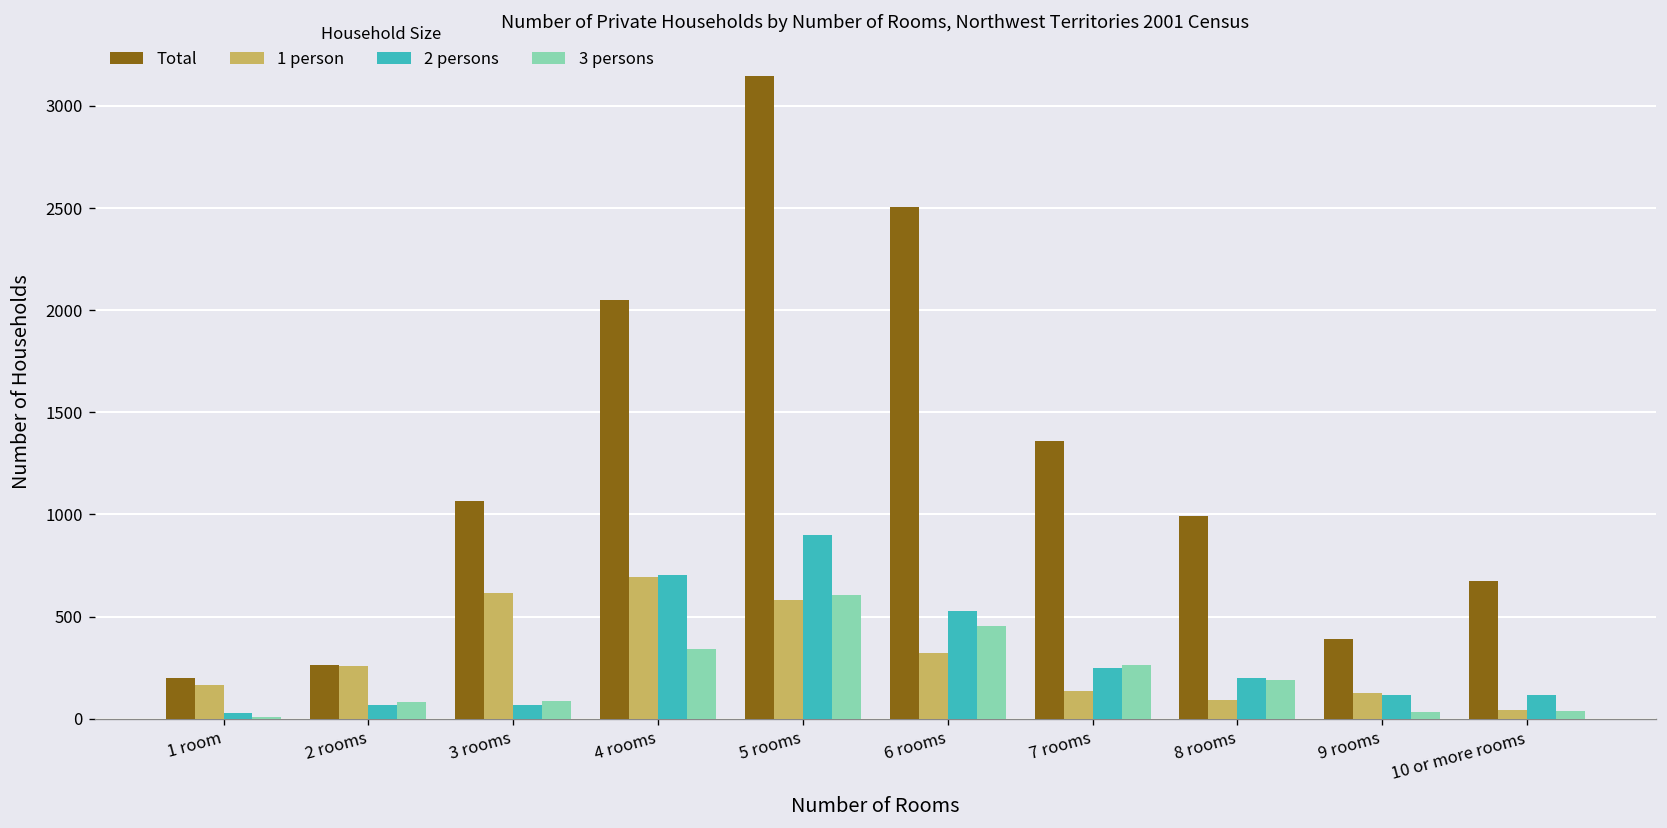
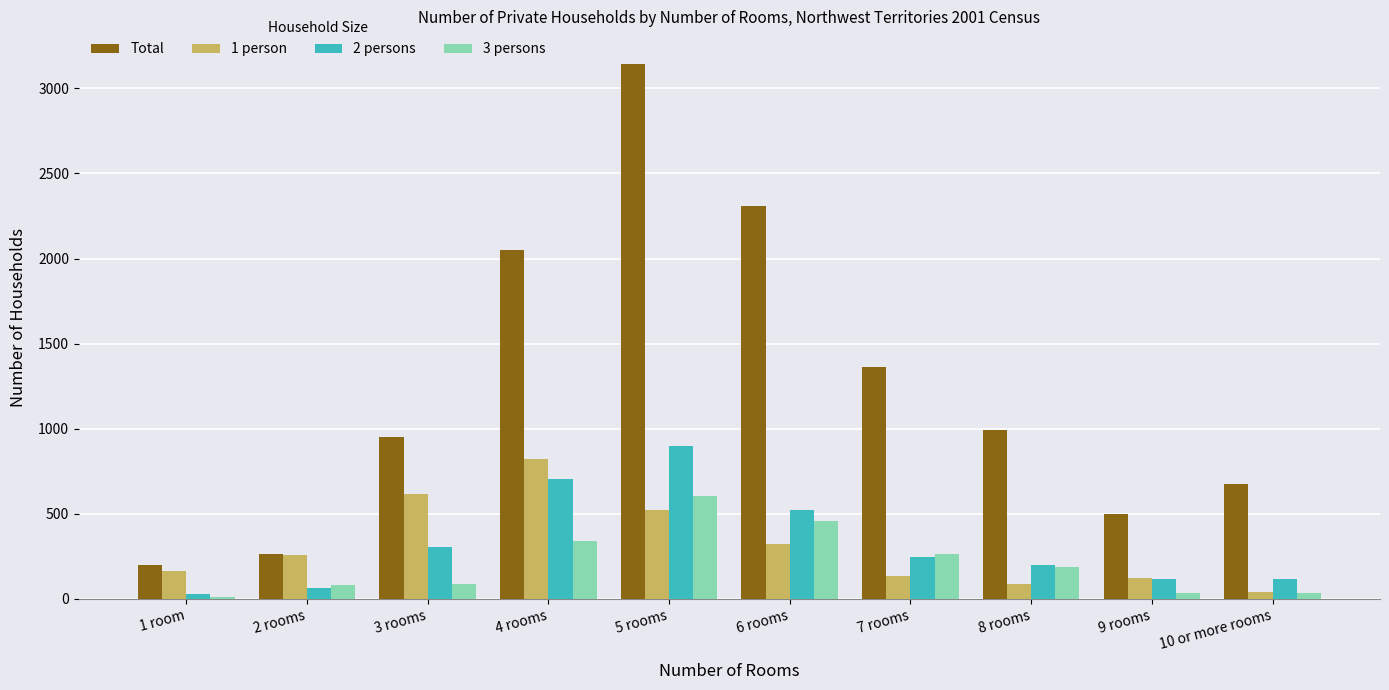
  {
    "Total": {
      "1 room": 200,
      "2 rooms": 270,
-     "3 rooms": 1070,
+     "3 rooms": 950,
      "4 rooms": 2050,
      "5 rooms": 3150,
-     "6 rooms": 2510,
+     "6 rooms": 2310,
      "7 rooms": 1360,
      "8 rooms": 990,
-     "9 rooms": 390,
+     "9 rooms": 500,
      "10 or more rooms": 680
    },
    "1 person": {
      "1 room": 170,
      "2 rooms": 260,
      "3 rooms": 620,
-     "4 rooms": 700,
-     "5 rooms": 580,
+     "4 rooms": 820,
+     "5 rooms": 530,
      "6 rooms": 320,
      "7 rooms": 140,
      "8 rooms": 90,
      "9 rooms": 120,
      "10 or more rooms": 40
    },
    "2 persons": {
      "1 room": 30,
      "2 rooms": 70,
-     "3 rooms": 70,
+     "3 rooms": 310,
      "4 rooms": 710,
      "5 rooms": 900,
      "6 rooms": 530,
      "7 rooms": 250,
      "8 rooms": 200,
      "9 rooms": 120,
      "10 or more rooms": 120
    },
    "3 persons": {
      "2 rooms": 80,
      "3 rooms": 90,
      "4 rooms": 340,
      "5 rooms": 610,
      "6 rooms": 460,
      "7 rooms": 270,
      "8 rooms": 190,
      "9 rooms": 30,
      "10 or more rooms": 40
    }
  }
